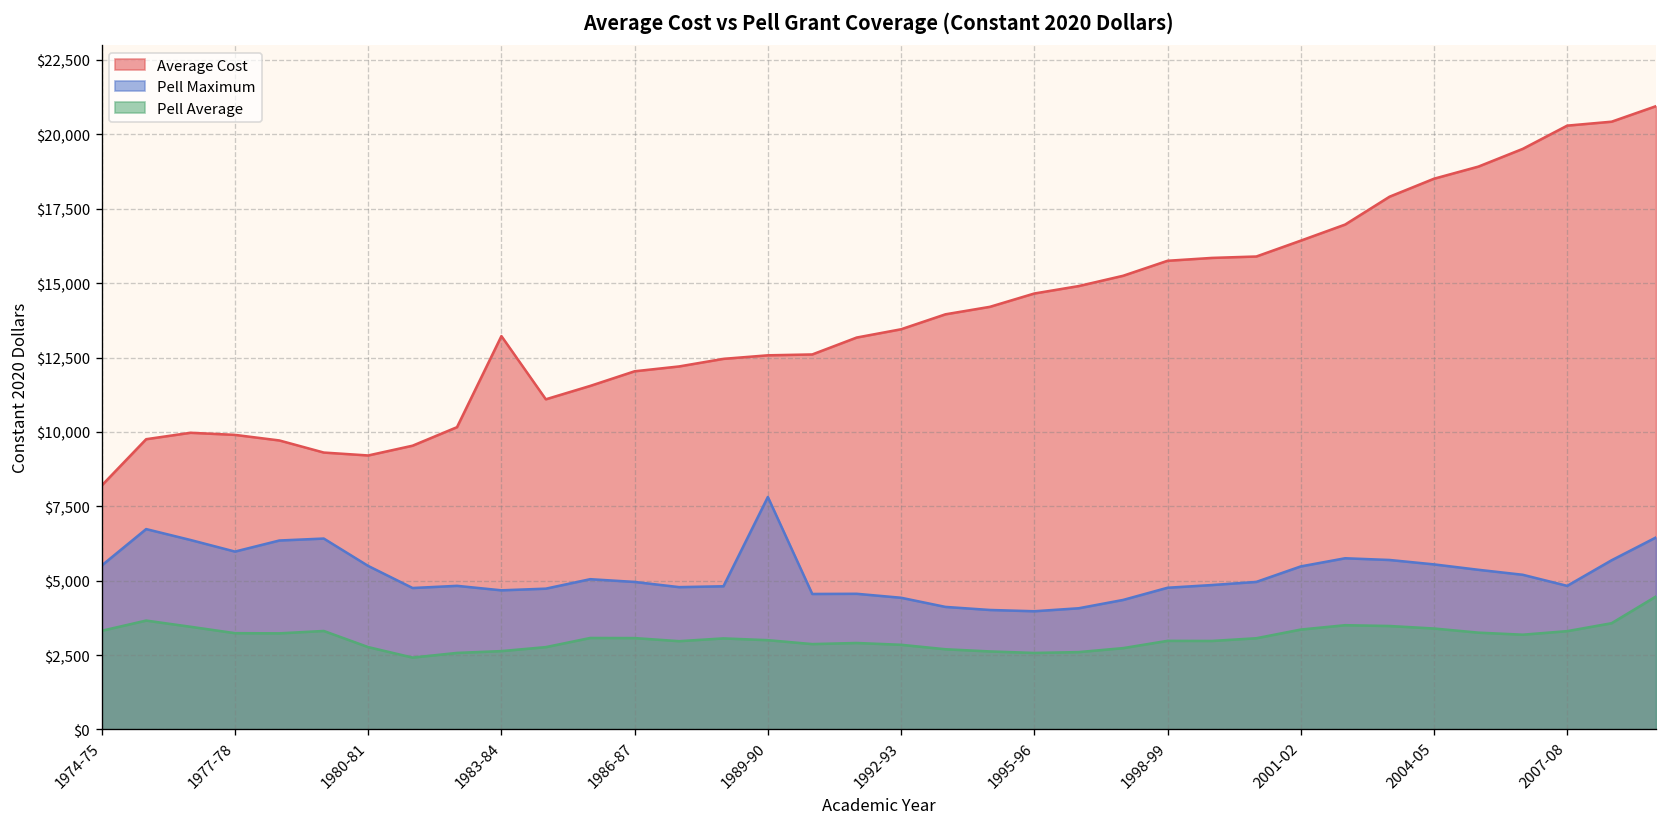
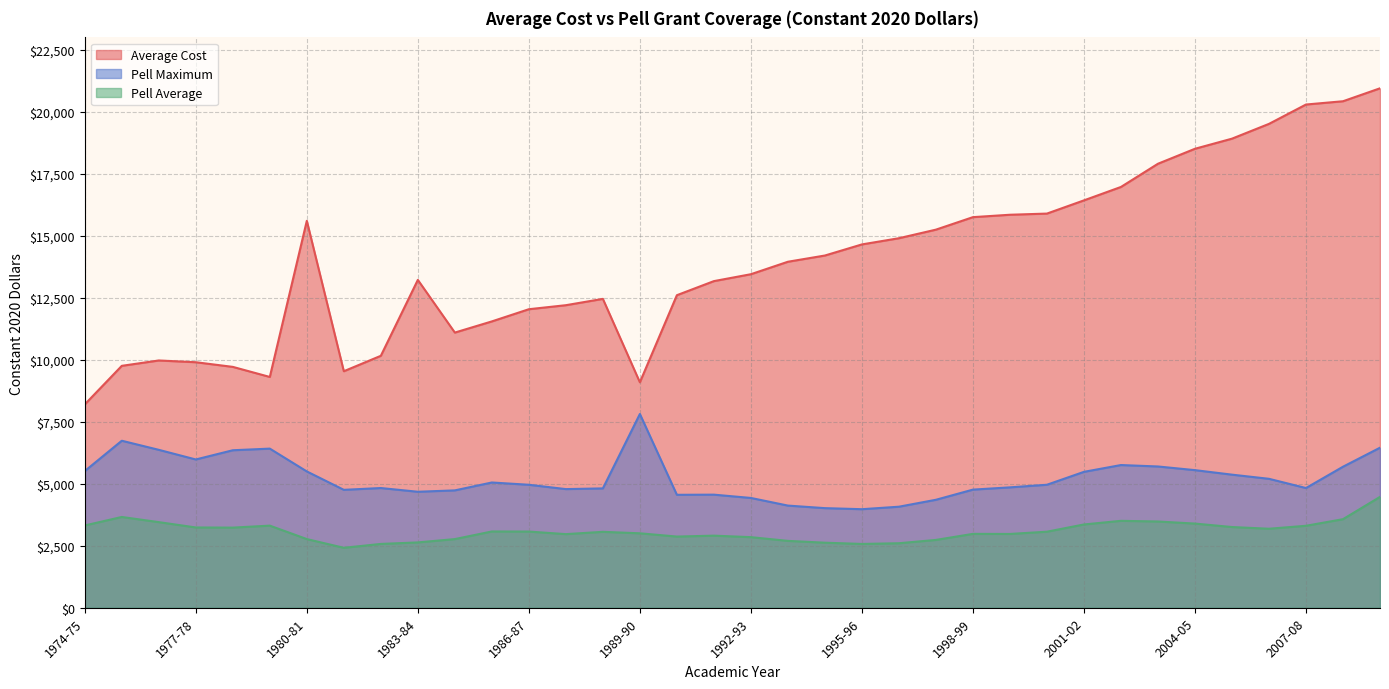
  {
    "Average Cost": {
      "1974-75": "$8,200",
      "1977-78": "$9,900",
-     "1980-81": "$9,200",
+     "1980-81": "$15,600",
      "1983-84": "$13,200",
      "1986-87": "$12,000",
-     "1989-90": "$12,600",
+     "1989-90": "$9,100",
      "1992-93": "$13,500",
      "1995-96": "$14,700",
      "1998-99": "$15,800",
      "2001-02": "$16,400",
      "2004-05": "$18,500",
      "2007-08": "$20,300"
    },
    "Pell Maximum": {
      "1974-75": "$5,500",
      "1977-78": "$6,000",
      "1980-81": "$5,500",
      "1983-84": "$4,700",
      "1986-87": "$5,000",
      "1989-90": "$7,800",
      "1992-93": "$4,400",
      "1995-96": "$4,000",
      "1998-99": "$4,800",
      "2001-02": "$5,500",
      "2004-05": "$5,500",
      "2007-08": "$4,800"
    },
    "Pell Average": {
      "1974-75": "$3,300",
      "1977-78": "$3,200",
      "1980-81": "$2,800",
      "1983-84": "$2,600",
      "1986-87": "$3,100",
      "1989-90": "$3,000",
      "1992-93": "$2,800",
      "1995-96": "$2,600",
      "1998-99": "$3,000",
      "2001-02": "$3,400",
      "2004-05": "$3,400",
      "2007-08": "$3,300"
    }
  }
